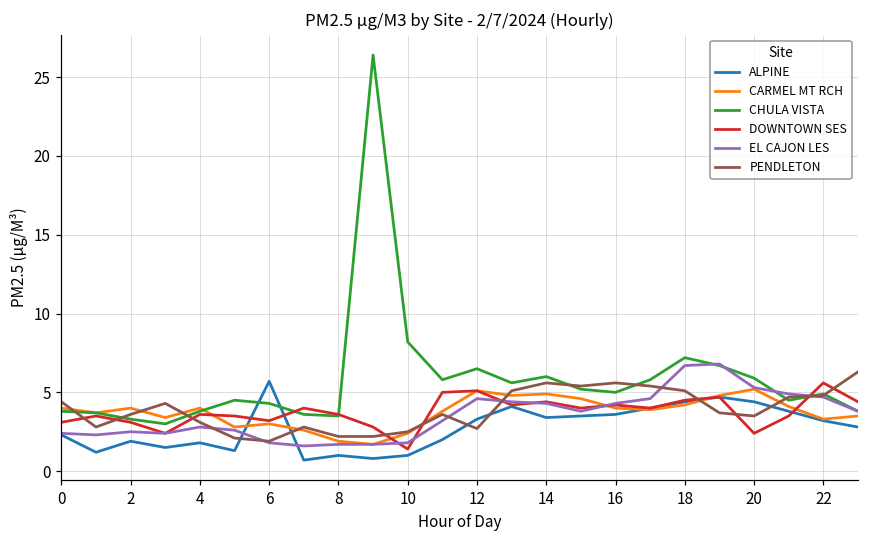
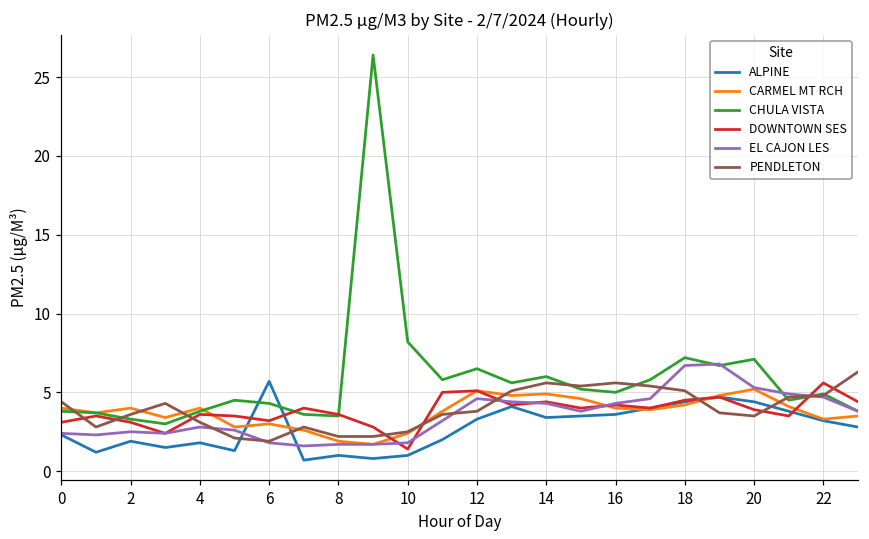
  {
    "ALPINE": {
      "2": 1.9,
      "4": 1.8,
      "6": 5.7,
      "8": 1.0,
      "10": 1.0,
      "12": 3.3,
      "14": 3.4,
      "16": 3.6,
      "20": 4.4
    },
    "CARMEL MT RCH": {
      "0": 4.0,
      "2": 4.0,
      "4": 4.0,
      "6": 3.0,
      "8": 1.9,
      "14": 4.9,
      "16": 4.0,
      "18": 4.2
    },
    "CHULA VISTA": {
      "0": 3.8,
      "2": 3.3,
      "4": 3.8,
      "6": 4.3,
      "10": 8.2,
      "12": 6.5,
      "14": 6.0,
      "16": 5.0,
      "18": 7.2,
-     "20": 5.9
+     "20": 7.1
    },
    "DOWNTOWN SES": {
      "0": 3.1,
      "2": 3.1,
      "4": 3.6,
      "6": 3.2,
      "10": 1.4,
-     "20": 2.4,
+     "20": 3.9,
      "22": 5.6
    },
    "EL CAJON LES": {
      "2": 2.5,
      "4": 2.8,
      "8": 1.7,
      "10": 1.8,
      "12": 4.6,
      "18": 6.7
    },
    "PENDLETON": {
      "0": 4.4,
      "2": 3.6,
      "4": 3.1,
      "8": 2.2,
-     "12": 2.7,
+     "12": 3.8,
      "14": 5.6,
      "16": 5.6,
      "18": 5.1,
      "20": 3.5
    }
  }
